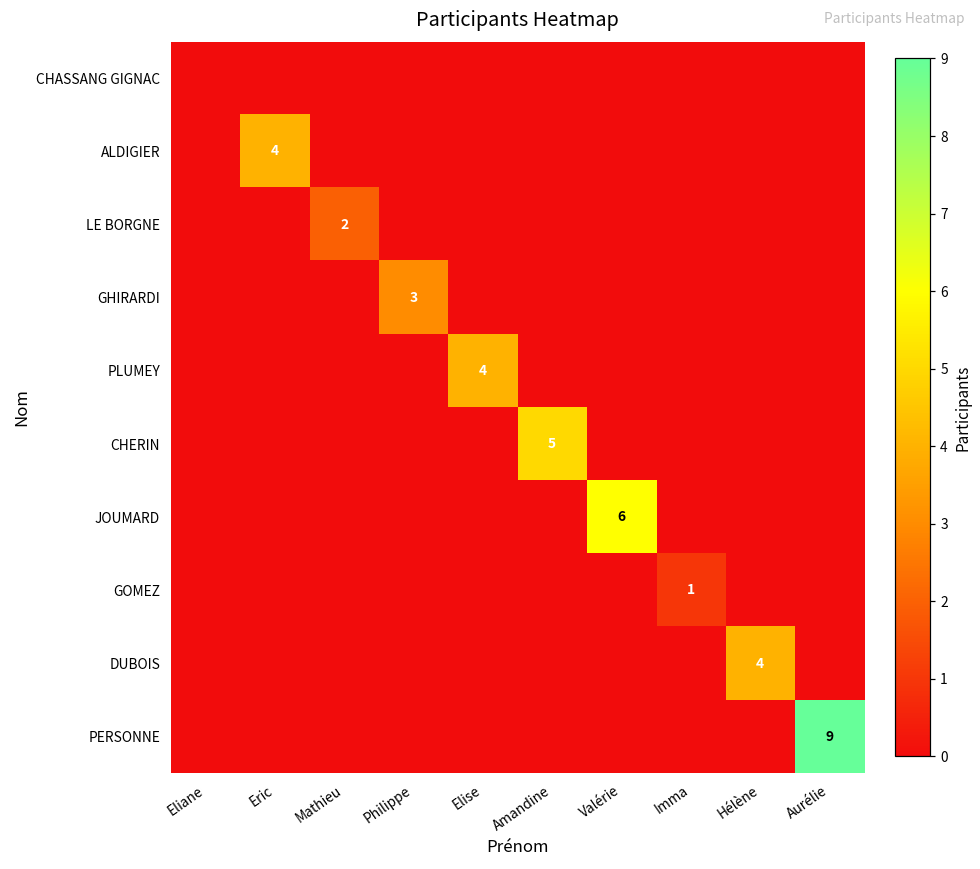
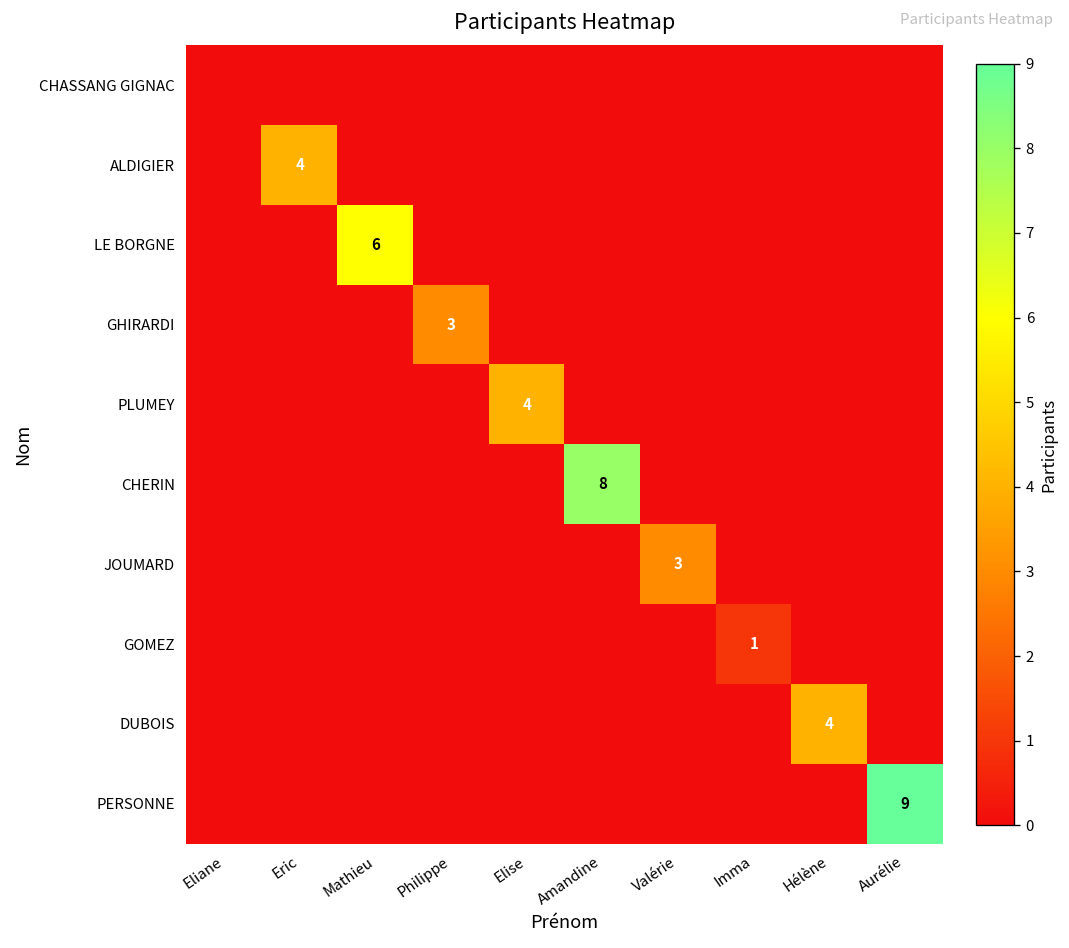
  {
    "ALDIGIER": {
      "Eric": 4
    },
    "LE BORGNE": {
-     "Mathieu": 2
+     "Mathieu": 6
    },
    "GHIRARDI": {
      "Philippe": 3
    },
    "PLUMEY": {
      "Elise": 4
    },
    "CHERIN": {
-     "Amandine": 5
+     "Amandine": 8
    },
    "JOUMARD": {
-     "Valérie": 6
+     "Valérie": 3
    },
    "GOMEZ": {
      "Imma": 1
    },
    "DUBOIS": {
      "Hélène": 4
    },
    "PERSONNE": {
      "Aurélie": 9
    }
  }
